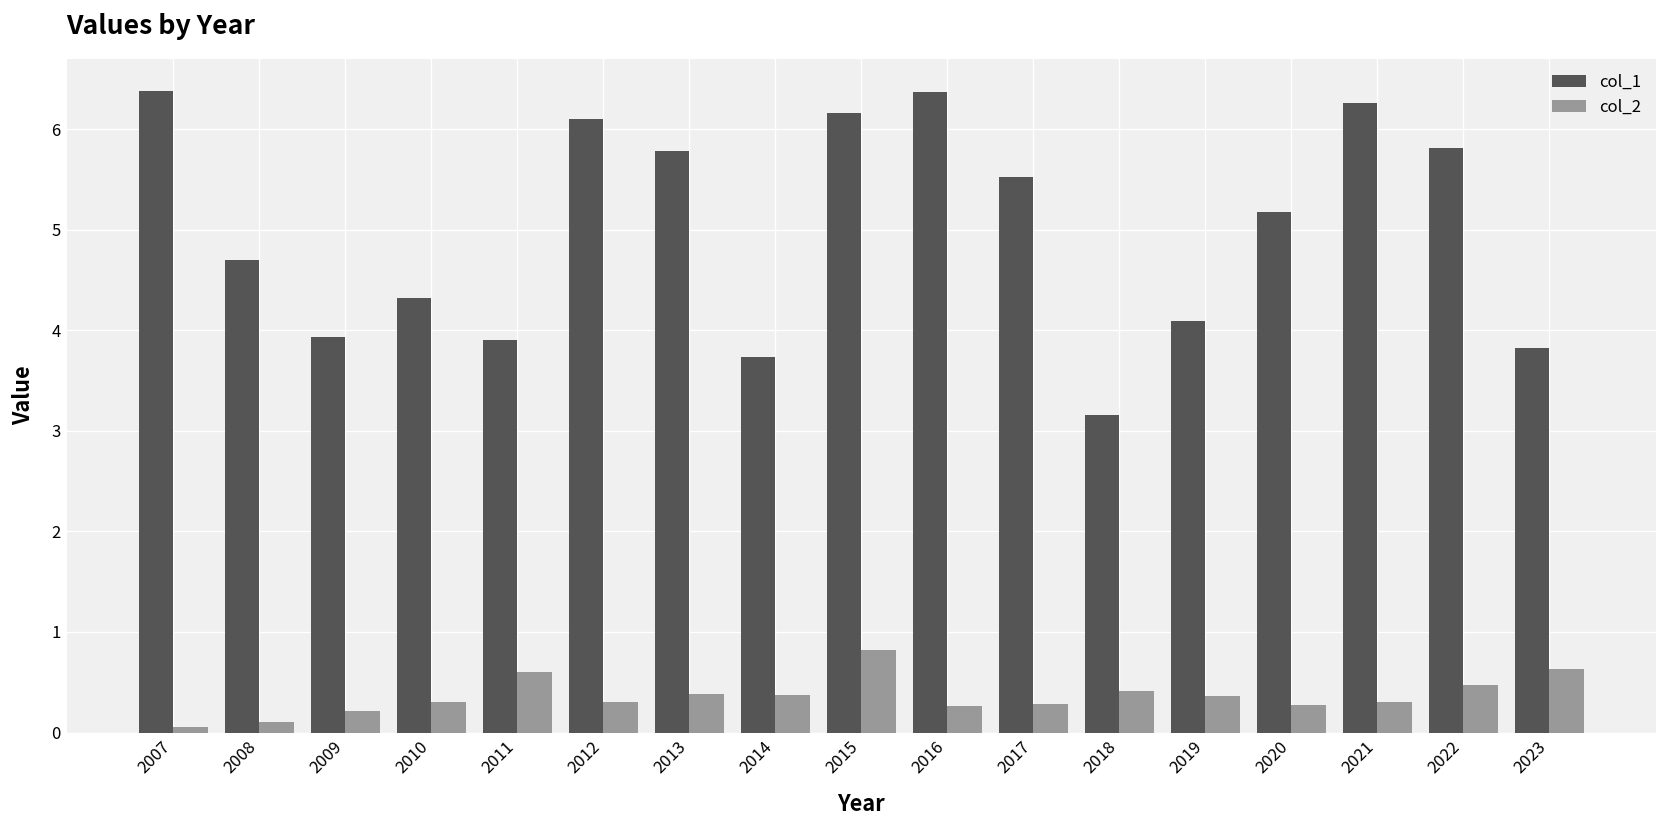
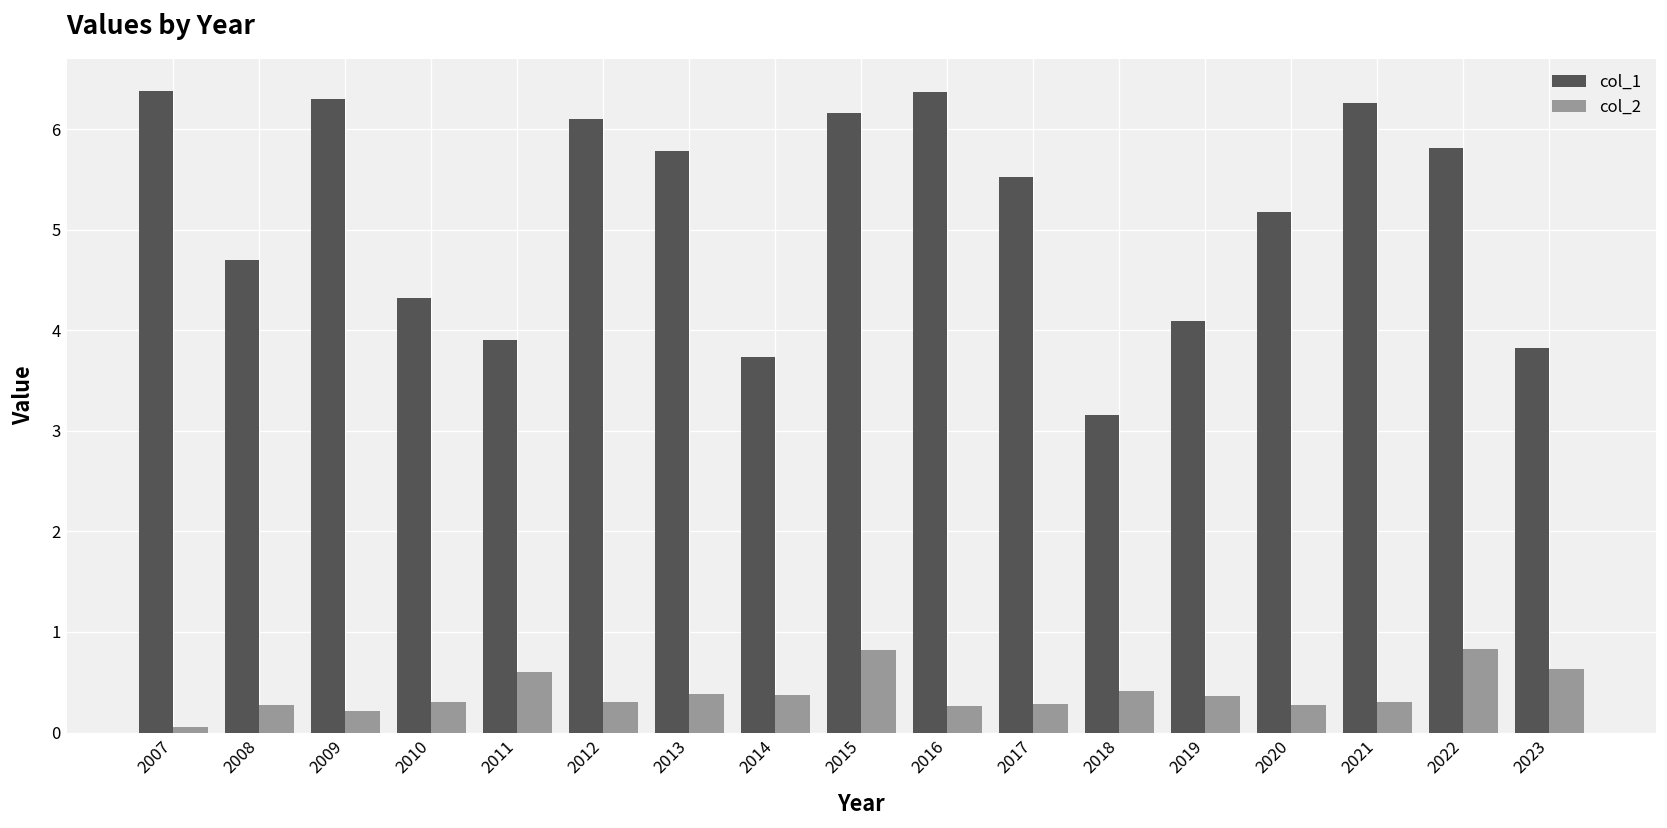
  {
    "col_1": {
      "2007": 6.4,
      "2008": 4.7,
-     "2009": 3.9,
+     "2009": 6.3,
      "2010": 4.3,
      "2011": 3.9,
      "2012": 6.1,
      "2013": 5.8,
      "2014": 3.7,
      "2015": 6.2,
      "2016": 6.4,
      "2017": 5.5,
      "2018": 3.2,
      "2019": 4.1,
      "2020": 5.2,
      "2021": 6.3,
      "2022": 5.8,
      "2023": 3.8
    },
    "col_2": {
      "2007": 0.1,
-     "2008": 0.1,
+     "2008": 0.3,
      "2009": 0.2,
      "2010": 0.3,
      "2011": 0.6,
      "2012": 0.3,
      "2013": 0.4,
      "2014": 0.4,
      "2015": 0.8,
      "2016": 0.3,
      "2017": 0.3,
      "2018": 0.4,
      "2019": 0.4,
      "2020": 0.3,
      "2021": 0.3,
-     "2022": 0.5,
+     "2022": 0.8,
      "2023": 0.6
    }
  }
